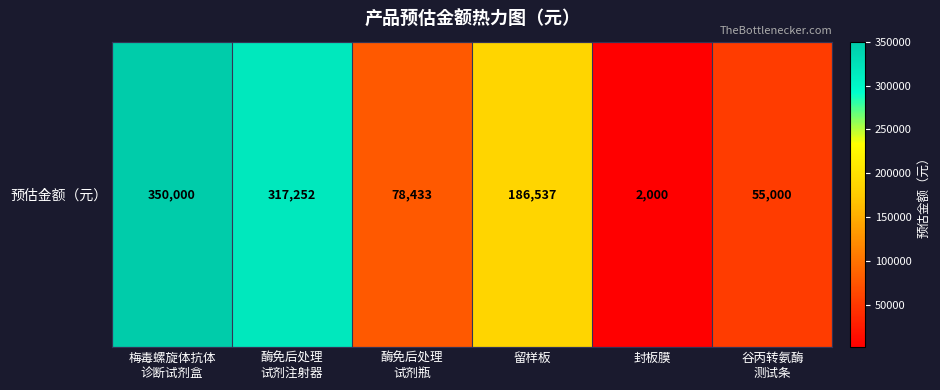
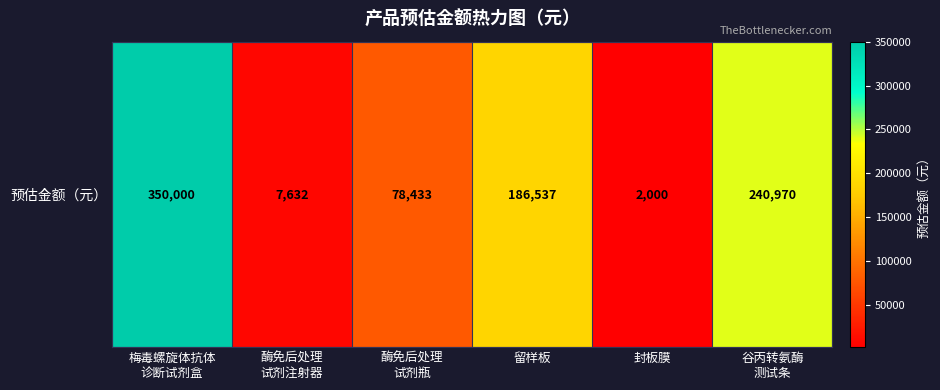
  {
    "预估金额（元）": {
      "梅毒螺旋体抗体 诊断试剂盒": "350,000",
-     "酶免后处理 试剂注射器": "317,252",
+     "酶免后处理 试剂注射器": "7,632",
      "酶免后处理 试剂瓶": "78,433",
      "留样板": "186,537",
      "封板膜": "2,000",
-     "谷丙转氨酶 测试条": "55,000"
+     "谷丙转氨酶 测试条": "240,970"
    }
  }
